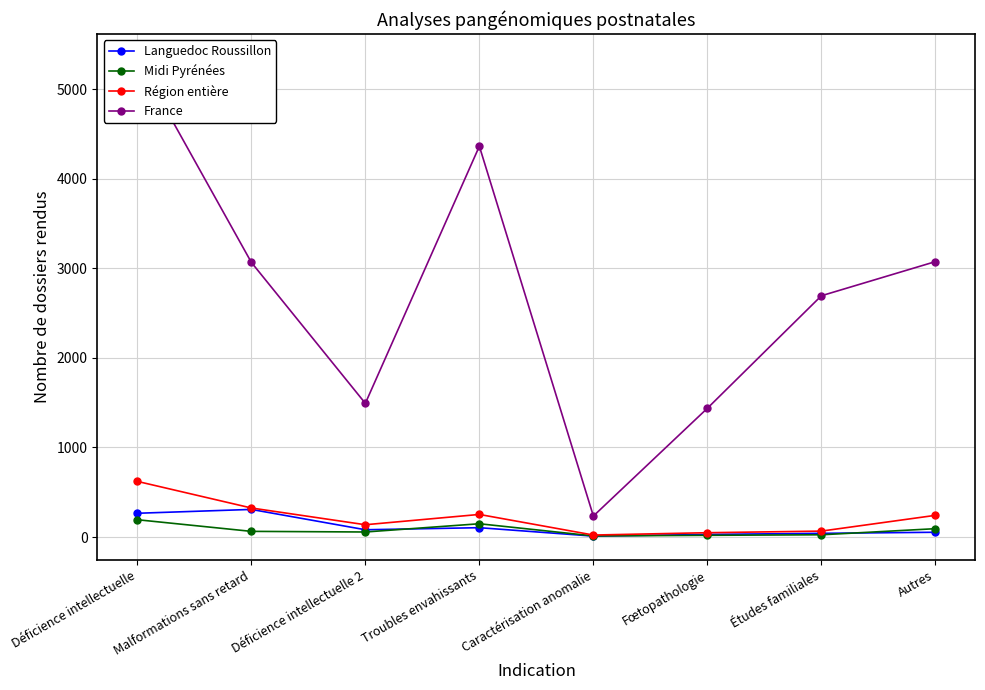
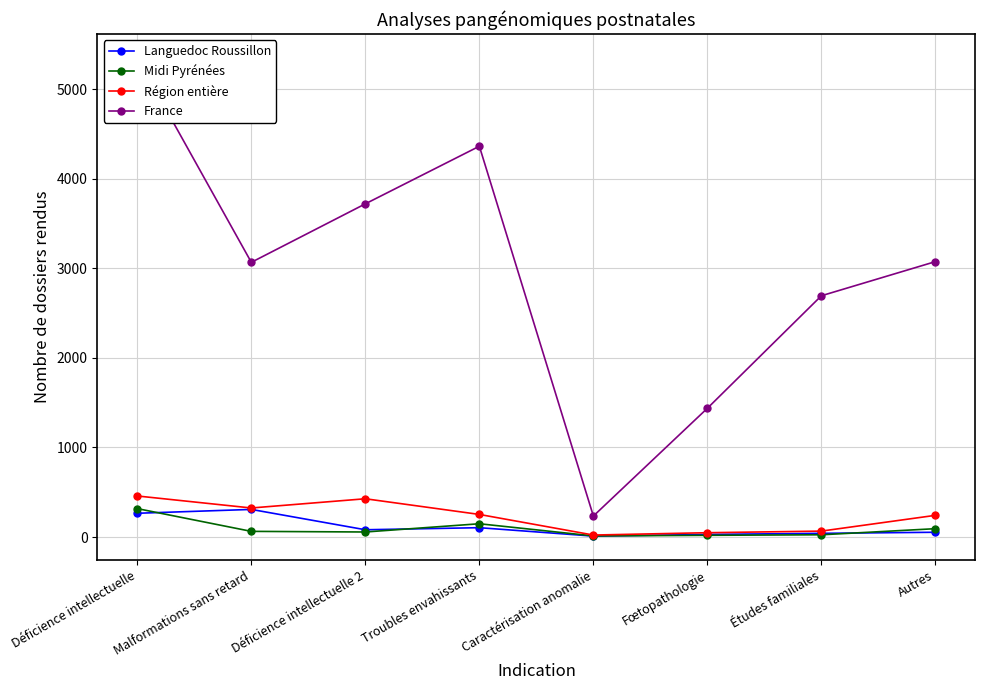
  {
    "Languedoc Roussillon": {
      "Déficience intellectuelle": 300,
      "Troubles envahissants": 100,
      "Autres": 100
    },
    "Midi Pyrénées": {
-     "Déficience intellectuelle": 200,
+     "Déficience intellectuelle": 300,
      "Malformations sans retard": 100,
      "Troubles envahissants": 100,
      "Autres": 100
    },
    "Région entière": {
-     "Déficience intellectuelle": 600,
-     "Déficience intellectuelle 2": 100,
+     "Déficience intellectuelle": 500,
+     "Déficience intellectuelle 2": 400,
      "Troubles envahissants": 300,
      "Autres": 200
    },
    "France": {
      "Malformations sans retard": 3100,
-     "Déficience intellectuelle 2": 1500,
+     "Déficience intellectuelle 2": 3700,
      "Troubles envahissants": 4400,
      "Caractérisation anomalie": 200,
      "Fœtopathologie": 1400,
      "Études familiales": 2700,
      "Autres": 3100
    }
  }
